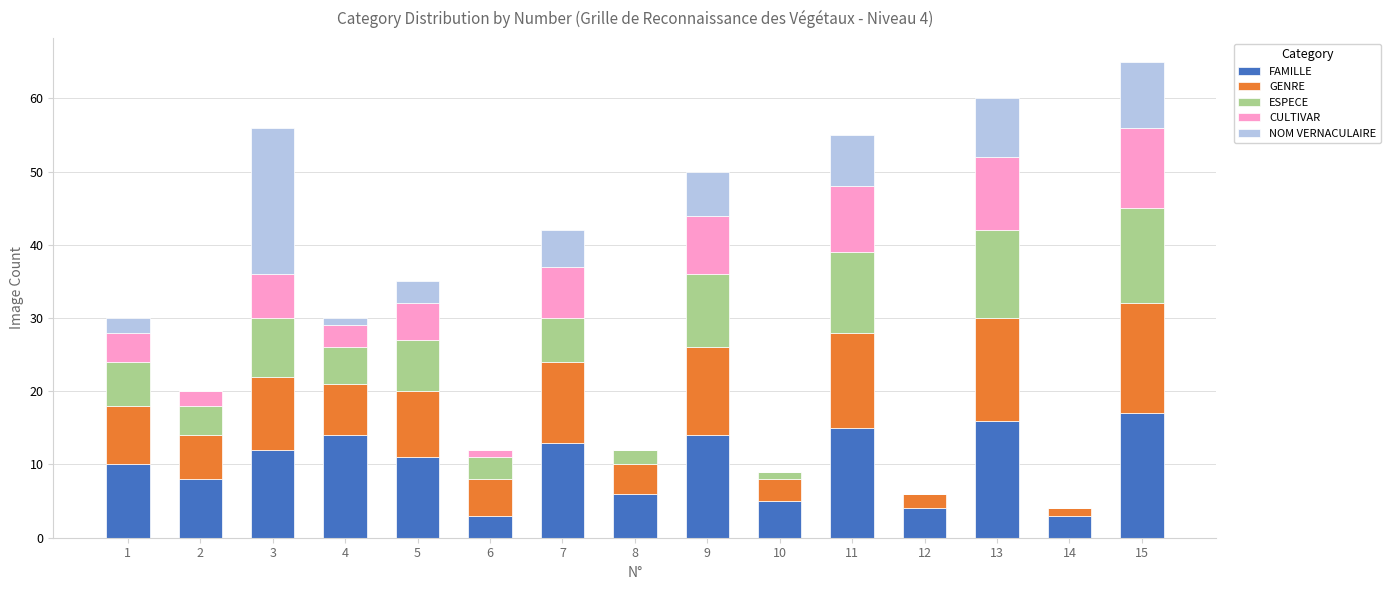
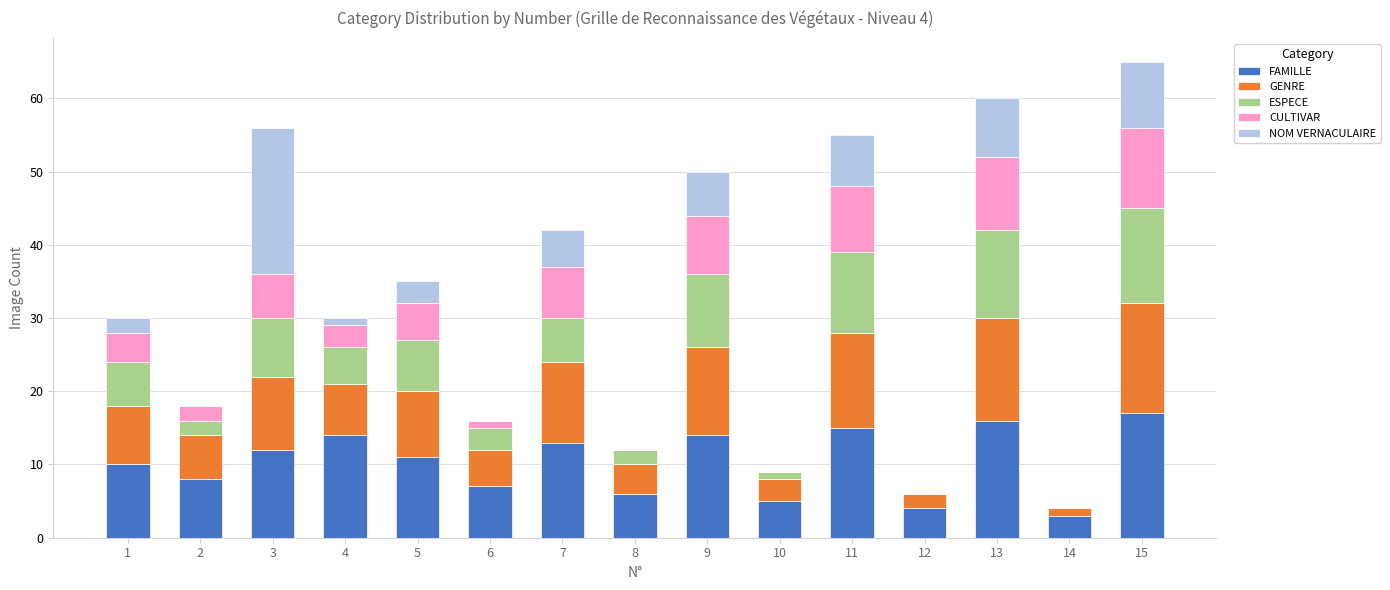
  {
    "FAMILLE": {
      "1": 10,
      "2": 8,
      "3": 12,
      "4": 14,
      "5": 11,
-     "6": 3,
+     "6": 7,
      "7": 13,
      "8": 6,
      "9": 14,
      "10": 5,
      "11": 15,
      "12": 4,
      "13": 16,
      "14": 3,
      "15": 17
    },
    "GENRE": {
      "1": 8,
      "2": 6,
      "3": 10,
      "4": 7,
      "5": 9,
      "6": 5,
      "7": 11,
      "8": 4,
      "9": 12,
      "10": 3,
      "11": 13,
      "12": 2,
      "13": 14,
      "14": 1,
      "15": 15
    },
    "ESPECE": {
      "1": 6,
-     "2": 4,
+     "2": 2,
      "3": 8,
      "4": 5,
      "5": 7,
      "6": 3,
      "7": 6,
      "8": 2,
      "9": 10,
      "10": 1,
      "11": 11,
      "12": 0,
      "13": 12,
      "14": 0,
      "15": 13
    },
    "CULTIVAR": {
      "1": 4,
      "2": 2,
      "3": 6,
      "4": 3,
      "5": 5,
      "6": 1,
      "7": 7,
      "8": 0,
      "9": 8,
      "10": 0,
      "11": 9,
      "12": 0,
      "13": 10,
      "14": 0,
      "15": 11
    },
    "NOM VERNACULAIRE": {
      "1": 2,
      "2": 0,
      "3": 20,
      "4": 1,
      "5": 3,
      "6": 0,
      "7": 5,
      "8": 0,
      "9": 6,
      "10": 0,
      "11": 7,
      "12": 0,
      "13": 8,
      "14": 0,
      "15": 9
    }
  }
